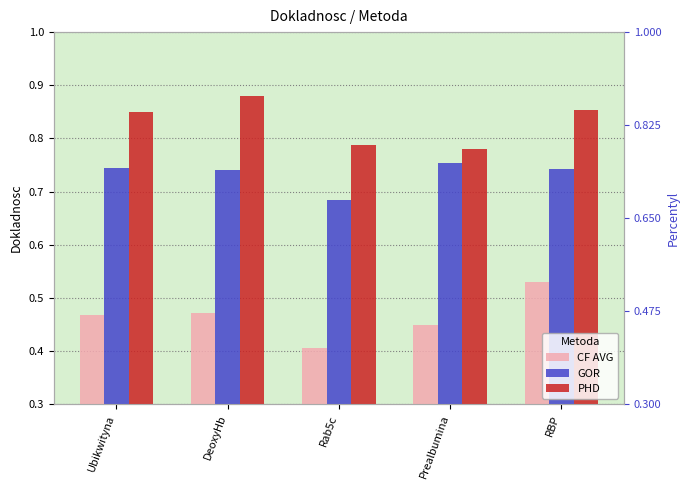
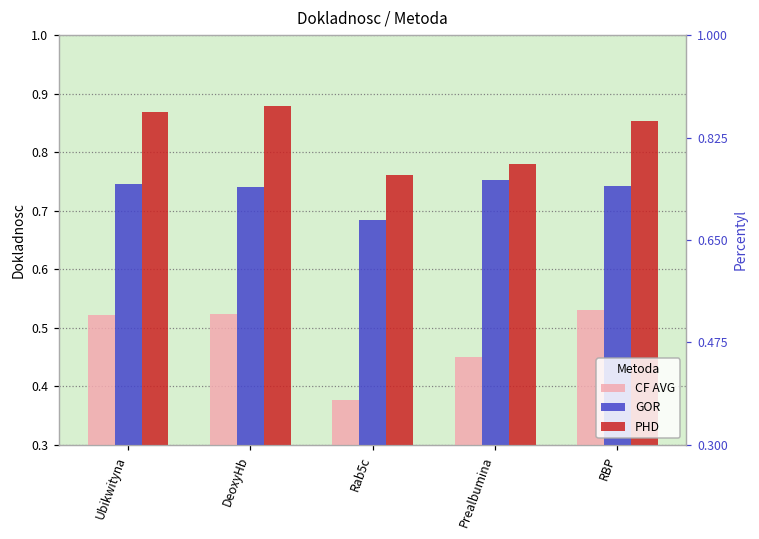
  {
    "CF AVG": {
-     "Ubikwityna": 0.47,
-     "DeoxyHb": 0.47,
-     "Rab5c": 0.41,
+     "Ubikwityna": 0.52,
+     "DeoxyHb": 0.52,
+     "Rab5c": 0.38,
      "Prealbumina": 0.45,
      "RBP": 0.53
    },
    "GOR": {
      "Ubikwityna": 0.75,
      "DeoxyHb": 0.74,
      "Rab5c": 0.68,
      "Prealbumina": 0.75,
      "RBP": 0.74
    },
    "PHD": {
-     "Ubikwityna": 0.85,
+     "Ubikwityna": 0.87,
      "DeoxyHb": 0.88,
-     "Rab5c": 0.79,
+     "Rab5c": 0.76,
      "Prealbumina": 0.78,
      "RBP": 0.85
    }
  }
